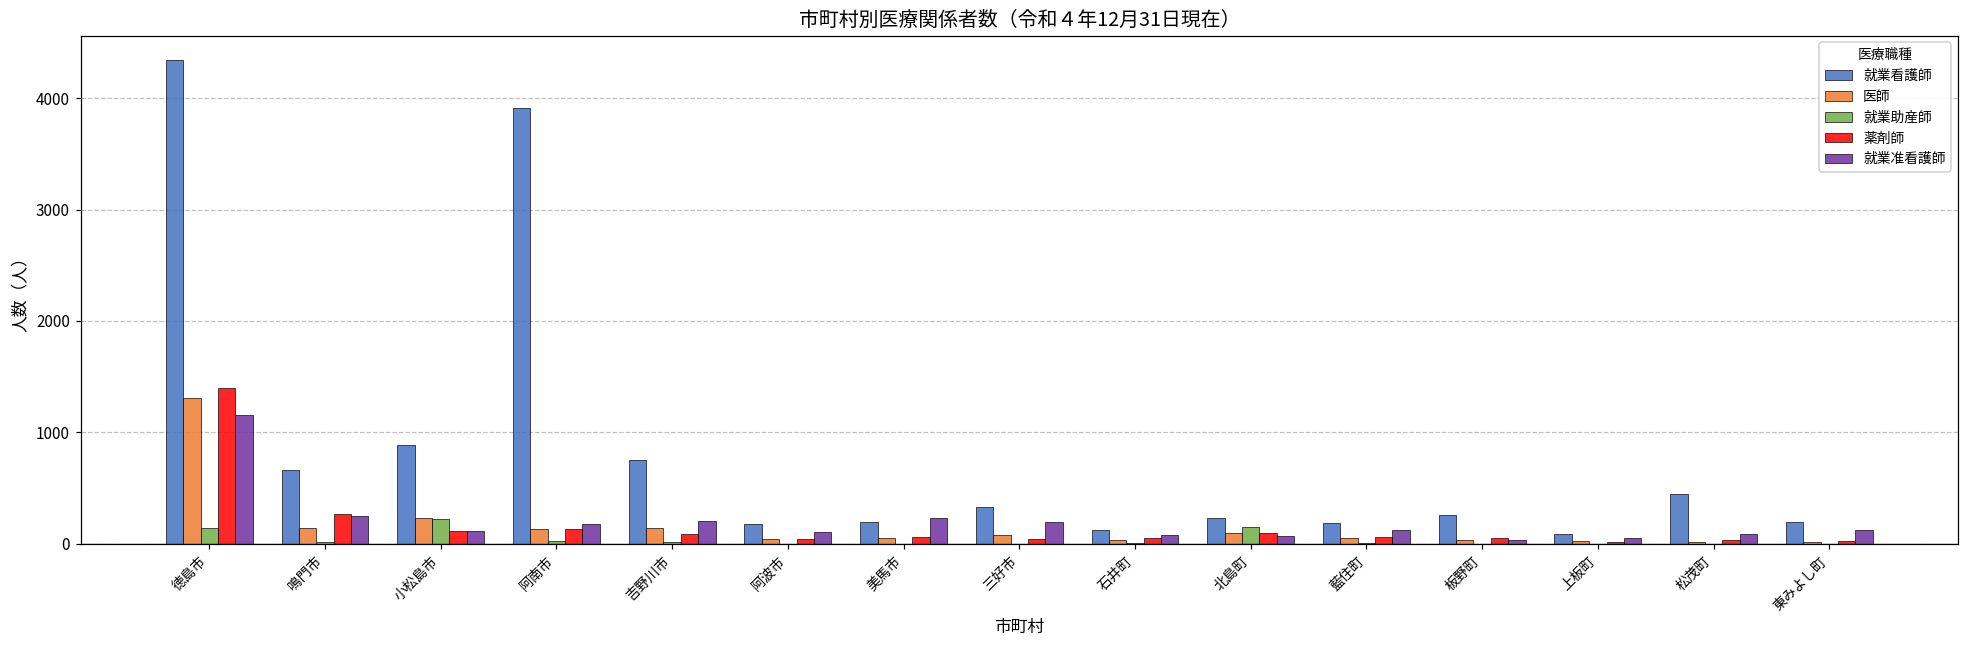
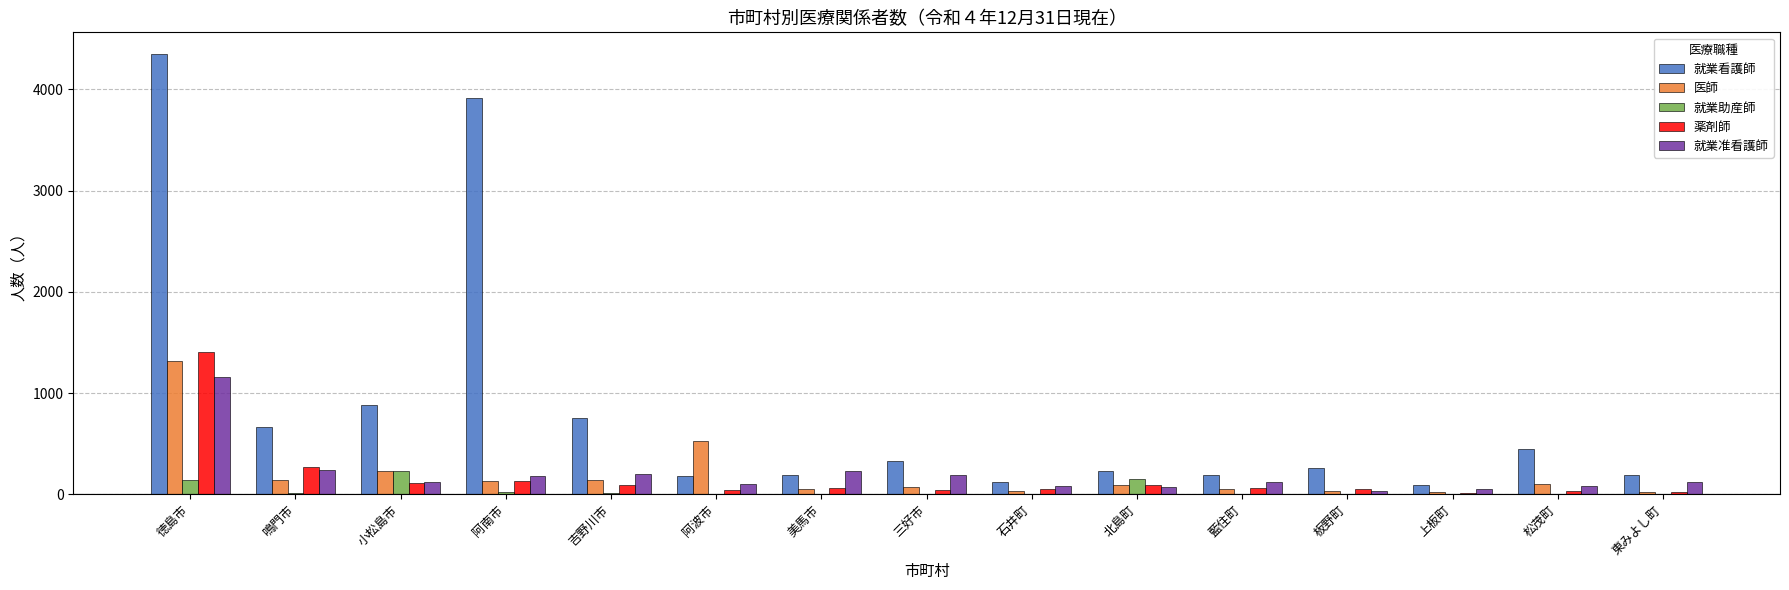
  {
    "就業看護師": {
      "徳島市": 4350,
      "鳴門市": 670,
      "小松島市": 880,
      "阿南市": 3910,
      "吉野川市": 750,
      "阿波市": 180,
      "美馬市": 190,
      "三好市": 330,
      "石井町": 120,
      "北島町": 230,
      "藍住町": 190,
      "板野町": 260,
      "上板町": 90,
      "松茂町": 450,
      "東みよし町": 190
    },
    "医師": {
      "徳島市": 1310,
      "鳴門市": 140,
      "小松島市": 230,
      "阿南市": 130,
      "吉野川市": 140,
-     "阿波市": 40,
+     "阿波市": 530,
      "美馬市": 50,
      "三好市": 80,
      "石井町": 40,
      "北島町": 100,
      "藍住町": 60,
      "板野町": 40,
-     "松茂町": 20
+     "松茂町": 100
    },
    "就業助産師": {
      "徳島市": 140,
      "小松島市": 230,
      "阿南市": 30,
      "美馬市": 0,
      "北島町": 160,
      "東みよし町": 0
    },
    "薬剤師": {
      "徳島市": 1400,
      "鳴門市": 270,
      "小松島市": 110,
      "阿南市": 140,
      "吉野川市": 90,
      "阿波市": 40,
      "美馬市": 60,
      "三好市": 50,
      "石井町": 50,
      "北島町": 100,
      "藍住町": 60,
      "板野町": 50,
      "松茂町": 30
    },
    "就業准看護師": {
      "徳島市": 1160,
      "鳴門市": 250,
      "小松島市": 120,
      "阿南市": 180,
      "吉野川市": 200,
      "阿波市": 110,
      "美馬市": 240,
      "三好市": 190,
      "石井町": 80,
      "北島町": 70,
      "藍住町": 120,
      "板野町": 30,
      "上板町": 50,
      "松茂町": 90,
      "東みよし町": 130
    }
  }
